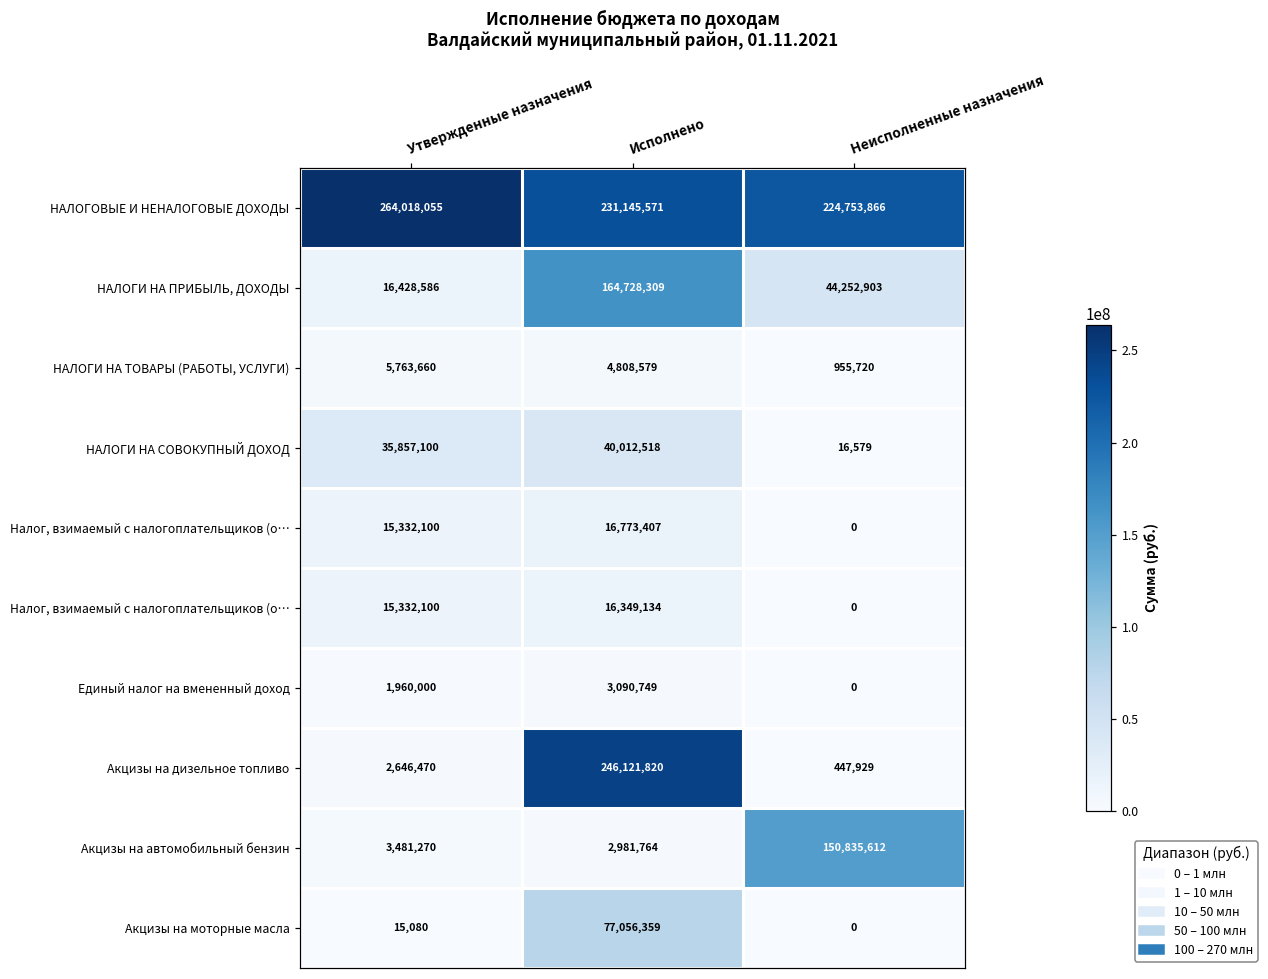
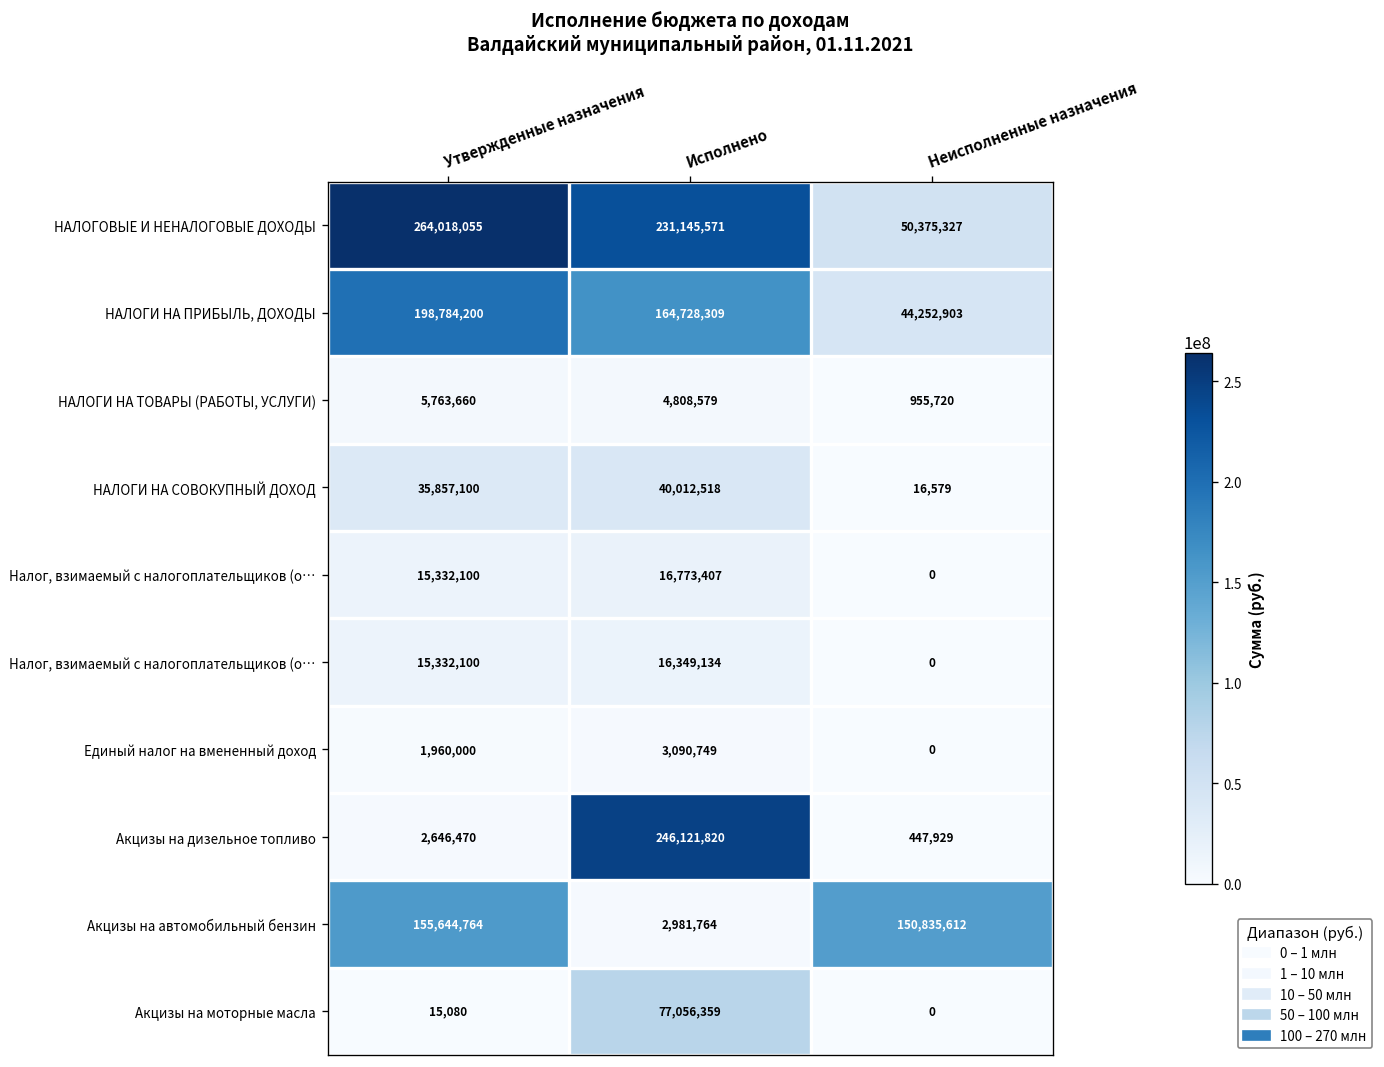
  {
    "НАЛОГОВЫЕ И НЕНАЛОГОВЫЕ ДОХОДЫ": {
      "Утвержденные назначения": "264,018,055",
      "Исполнено": "231,145,571",
-     "Неисполненные назначения": "224,753,866"
+     "Неисполненные назначения": "50,375,327"
    },
    "НАЛОГИ НА ПРИБЫЛЬ, ДОХОДЫ": {
-     "Утвержденные назначения": "16,428,586",
+     "Утвержденные назначения": "198,784,200",
      "Исполнено": "164,728,309",
      "Неисполненные назначения": "44,252,903"
    },
    "НАЛОГИ НА ТОВАРЫ (РАБОТЫ, УСЛУГИ)": {
      "Утвержденные назначения": "5,763,660",
      "Исполнено": "4,808,579",
      "Неисполненные назначения": "955,720"
    },
    "НАЛОГИ НА СОВОКУПНЫЙ ДОХОД": {
      "Утвержденные назначения": "35,857,100",
      "Исполнено": "40,012,518",
      "Неисполненные назначения": "16,579"
    },
    "Единый налог на вмененный доход": {
      "Утвержденные назначения": "1,960,000",
      "Исполнено": "3,090,749",
      "Неисполненные назначения": "0"
    },
    "Акцизы на дизельное топливо": {
      "Утвержденные назначения": "2,646,470",
      "Исполнено": "246,121,820",
      "Неисполненные назначения": "447,929"
    },
    "Акцизы на автомобильный бензин": {
-     "Утвержденные назначения": "3,481,270",
+     "Утвержденные назначения": "155,644,764",
      "Исполнено": "2,981,764",
      "Неисполненные назначения": "150,835,612"
    },
    "Акцизы на моторные масла": {
      "Утвержденные назначения": "15,080",
      "Исполнено": "77,056,359",
      "Неисполненные назначения": "0"
    }
  }
